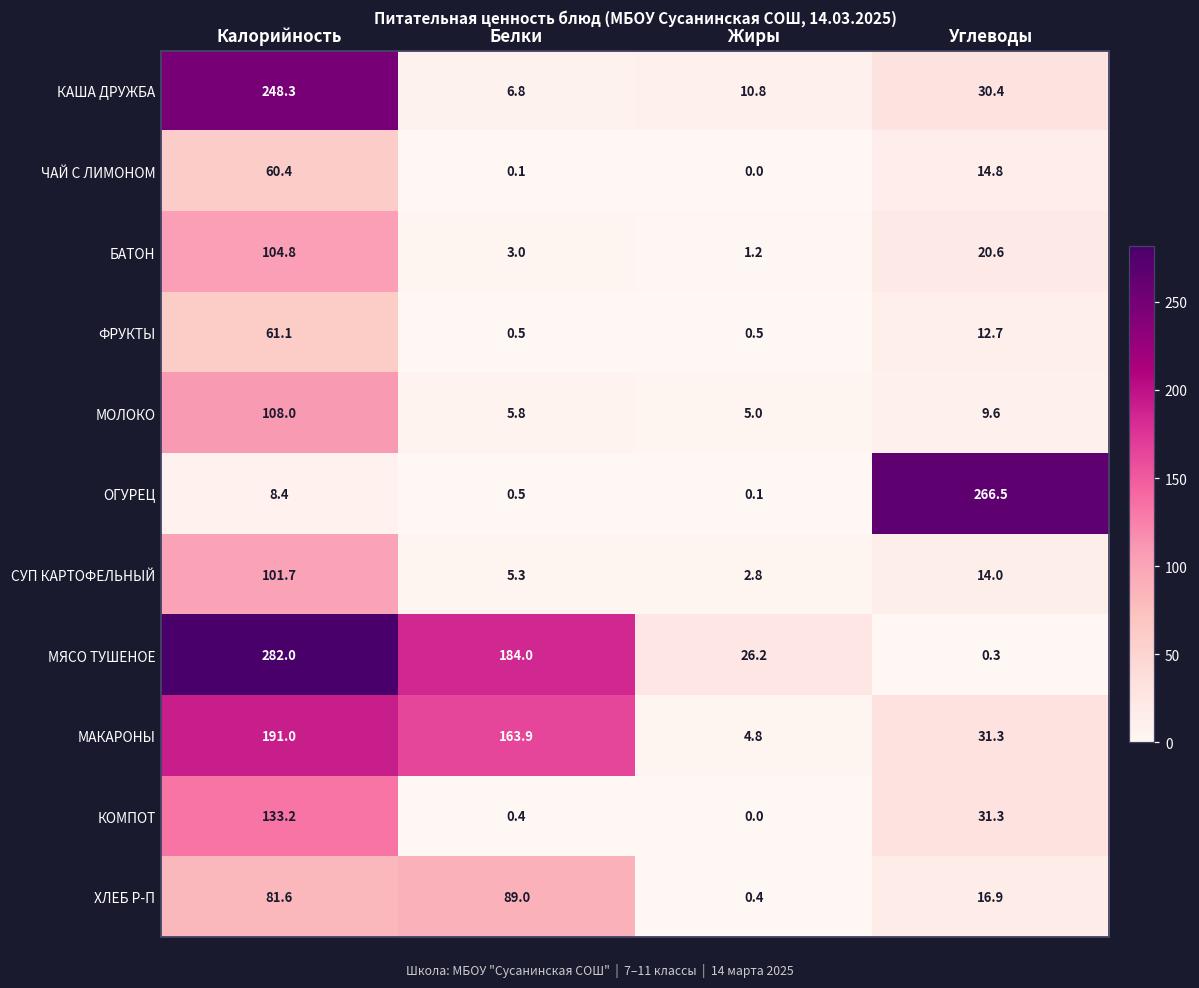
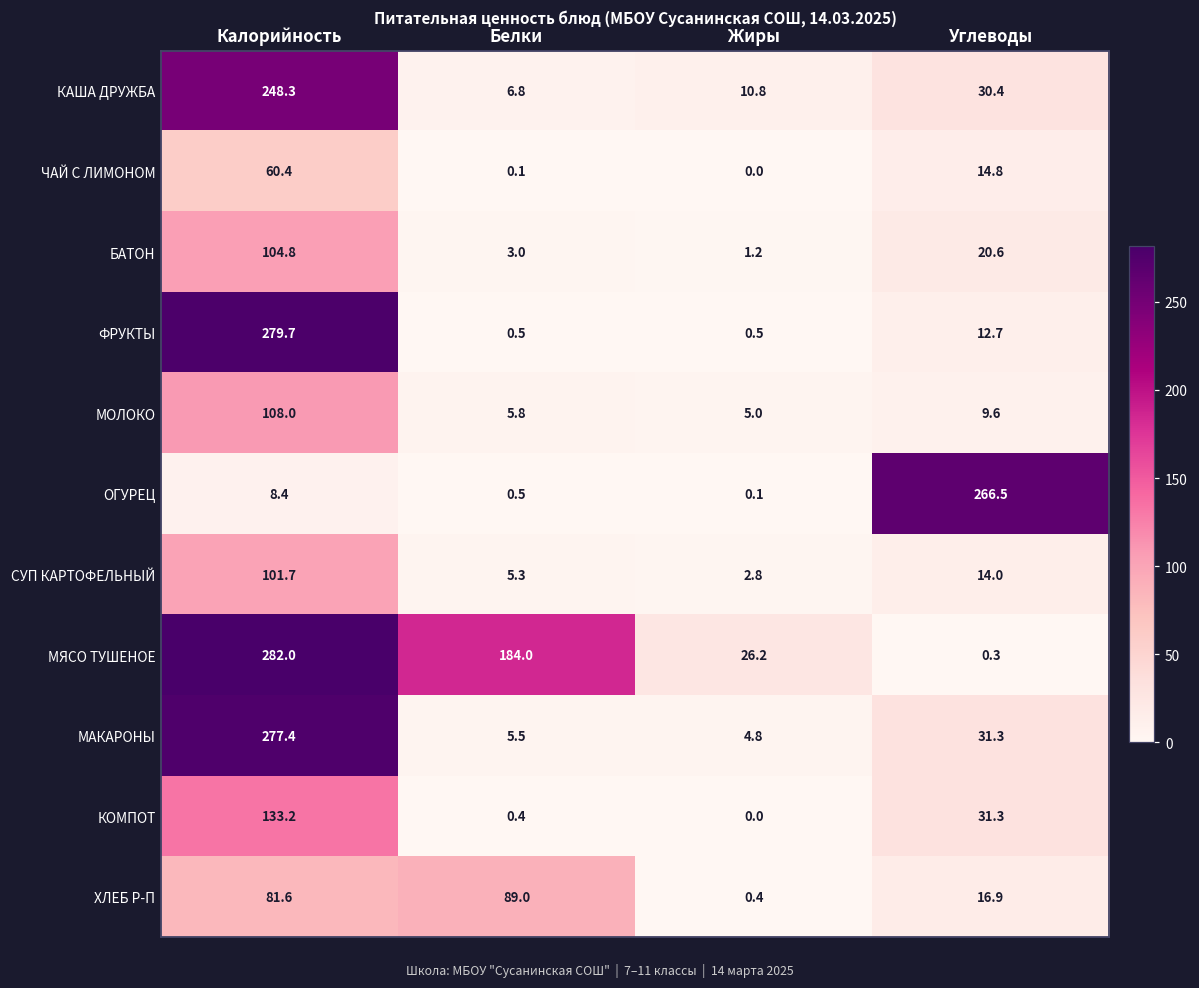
  {
    "КАША ДРУЖБА": {
      "Калорийность": 248.3,
      "Белки": 6.8,
      "Жиры": 10.8,
      "Углеводы": 30.4
    },
    "ЧАЙ С ЛИМОНОМ": {
      "Калорийность": 60.4,
      "Белки": 0.1,
      "Жиры": 0.0,
      "Углеводы": 14.8
    },
    "БАТОН": {
      "Калорийность": 104.8,
      "Белки": 3.0,
      "Жиры": 1.2,
      "Углеводы": 20.6
    },
    "ФРУКТЫ": {
-     "Калорийность": 61.1,
+     "Калорийность": 279.7,
      "Белки": 0.5,
      "Жиры": 0.5,
      "Углеводы": 12.7
    },
    "МОЛОКО": {
      "Калорийность": 108.0,
      "Белки": 5.8,
      "Жиры": 5.0,
      "Углеводы": 9.6
    },
    "ОГУРЕЦ": {
      "Калорийность": 8.4,
      "Белки": 0.5,
      "Жиры": 0.1,
      "Углеводы": 266.5
    },
    "СУП КАРТОФЕЛЬНЫЙ": {
      "Калорийность": 101.7,
      "Белки": 5.3,
      "Жиры": 2.8,
      "Углеводы": 14.0
    },
    "МЯСО ТУШЕНОЕ": {
      "Калорийность": 282.0,
      "Белки": 184.0,
      "Жиры": 26.2,
      "Углеводы": 0.3
    },
    "МАКАРОНЫ": {
-     "Калорийность": 191.0,
-     "Белки": 163.9,
+     "Калорийность": 277.4,
+     "Белки": 5.5,
      "Жиры": 4.8,
      "Углеводы": 31.3
    },
    "КОМПОТ": {
      "Калорийность": 133.2,
      "Белки": 0.4,
      "Жиры": 0.0,
      "Углеводы": 31.3
    },
    "ХЛЕБ Р-П": {
      "Калорийность": 81.6,
      "Белки": 89.0,
      "Жиры": 0.4,
      "Углеводы": 16.9
    }
  }
